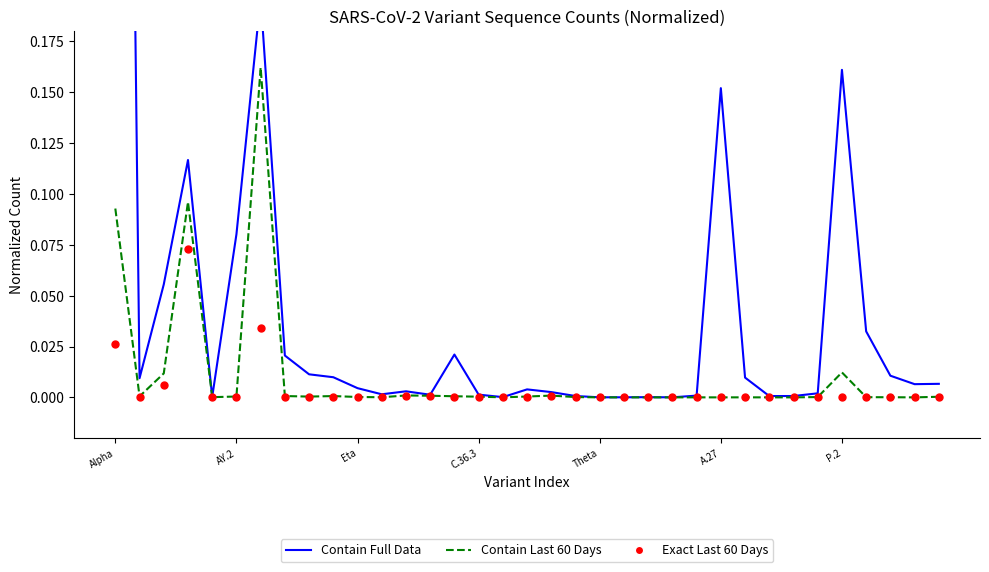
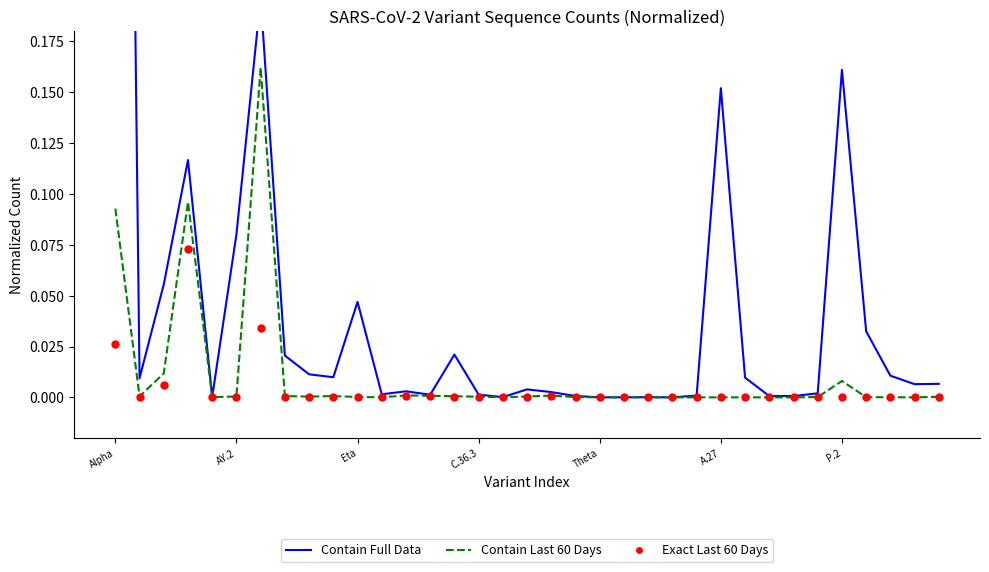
  {
    "Contain Full Data": {
      "AY.2": 0.080,
-     "Eta": 0.005,
+     "Eta": 0.047,
      "A.27": 0.152,
      "P.2": 0.161
    },
    "Contain Last 60 Days": {
      "Alpha": 0.093,
-     "P.2": 0.012
+     "P.2": 0.008
    }
  }
